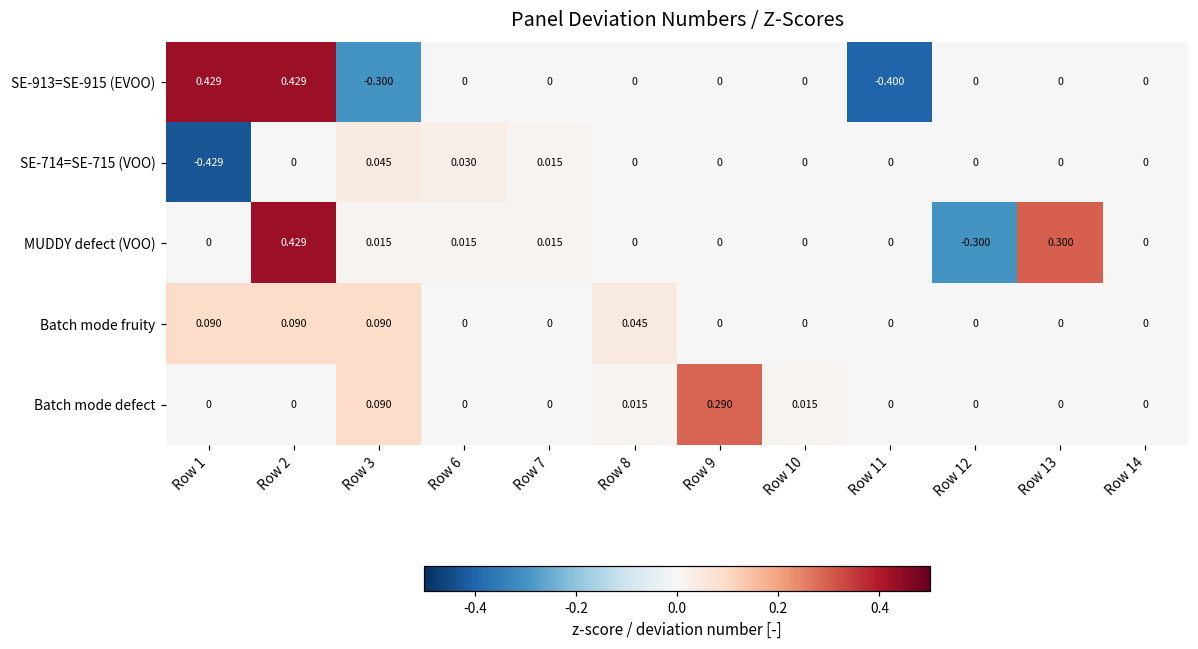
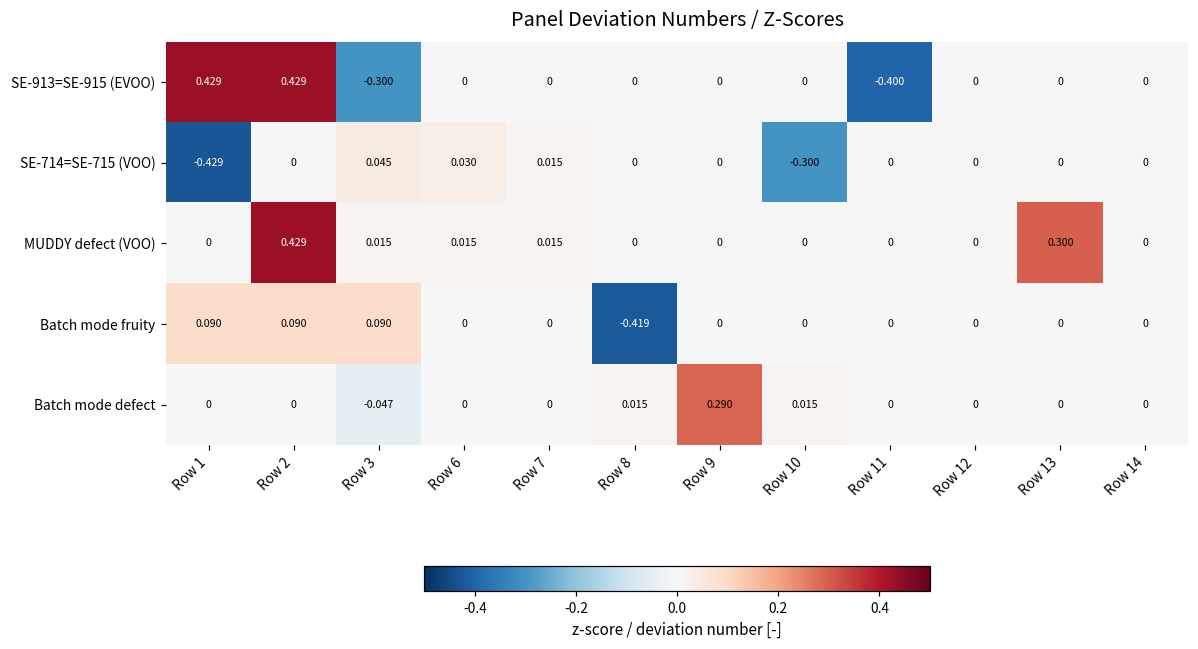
  {
    "SE-913=SE-915 (EVOO)": {
      "Row 1": 0.429,
      "Row 2": 0.429,
      "Row 3": -0.300,
      "Row 6": 0,
      "Row 7": 0,
      "Row 8": 0,
      "Row 9": 0,
      "Row 10": 0,
      "Row 11": -0.400,
      "Row 12": 0,
      "Row 13": 0,
      "Row 14": 0
    },
    "SE-714=SE-715 (VOO)": {
      "Row 1": -0.429,
      "Row 2": 0,
      "Row 3": 0.045,
      "Row 6": 0.030,
      "Row 7": 0.015,
      "Row 8": 0,
      "Row 9": 0,
-     "Row 10": 0,
+     "Row 10": -0.300,
      "Row 11": 0,
      "Row 12": 0,
      "Row 13": 0,
      "Row 14": 0
    },
    "MUDDY defect (VOO)": {
      "Row 1": 0,
      "Row 2": 0.429,
      "Row 3": 0.015,
      "Row 6": 0.015,
      "Row 7": 0.015,
      "Row 8": 0,
      "Row 9": 0,
      "Row 10": 0,
      "Row 11": 0,
-     "Row 12": -0.300,
+     "Row 12": 0,
      "Row 13": 0.300,
      "Row 14": 0
    },
    "Batch mode fruity": {
      "Row 1": 0.090,
      "Row 2": 0.090,
      "Row 3": 0.090,
      "Row 6": 0,
      "Row 7": 0,
-     "Row 8": 0.045,
+     "Row 8": -0.419,
      "Row 9": 0,
      "Row 10": 0,
      "Row 11": 0,
      "Row 12": 0,
      "Row 13": 0,
      "Row 14": 0
    },
    "Batch mode defect": {
      "Row 1": 0,
      "Row 2": 0,
-     "Row 3": 0.090,
+     "Row 3": -0.047,
      "Row 6": 0,
      "Row 7": 0,
      "Row 8": 0.015,
      "Row 9": 0.290,
      "Row 10": 0.015,
      "Row 11": 0,
      "Row 12": 0,
      "Row 13": 0,
      "Row 14": 0
    }
  }
